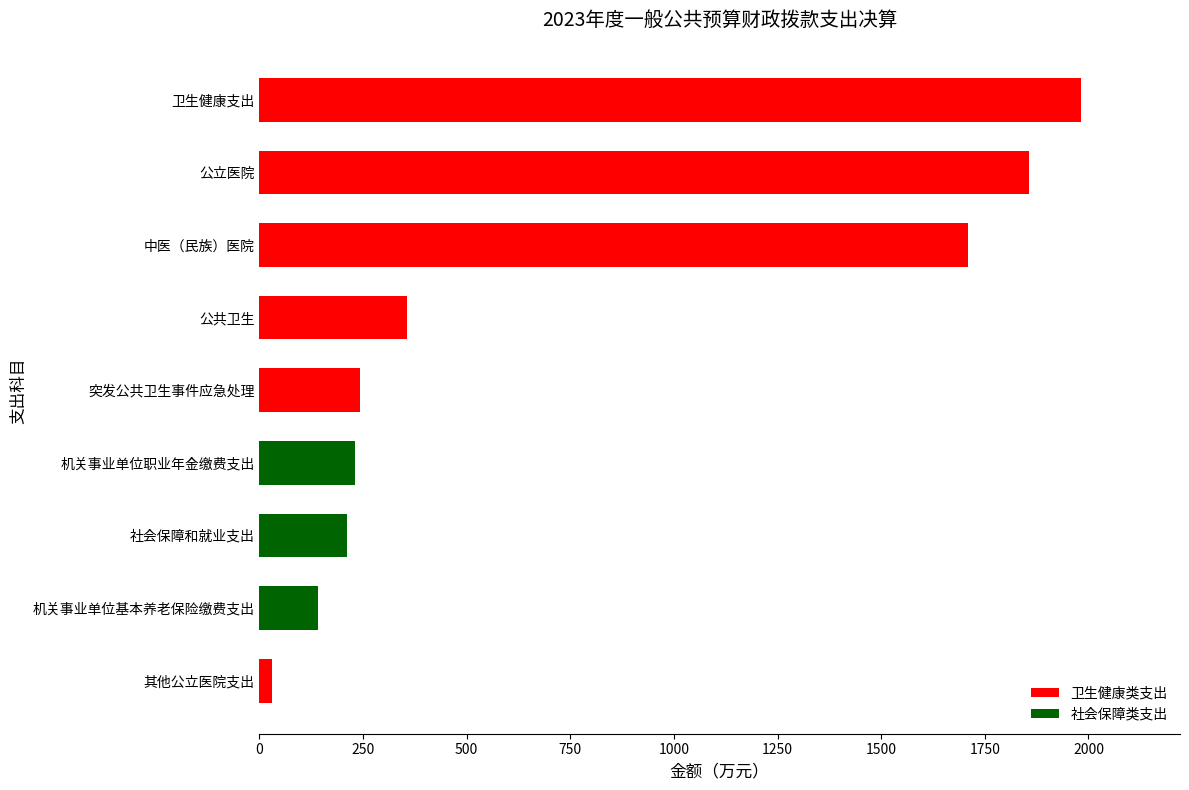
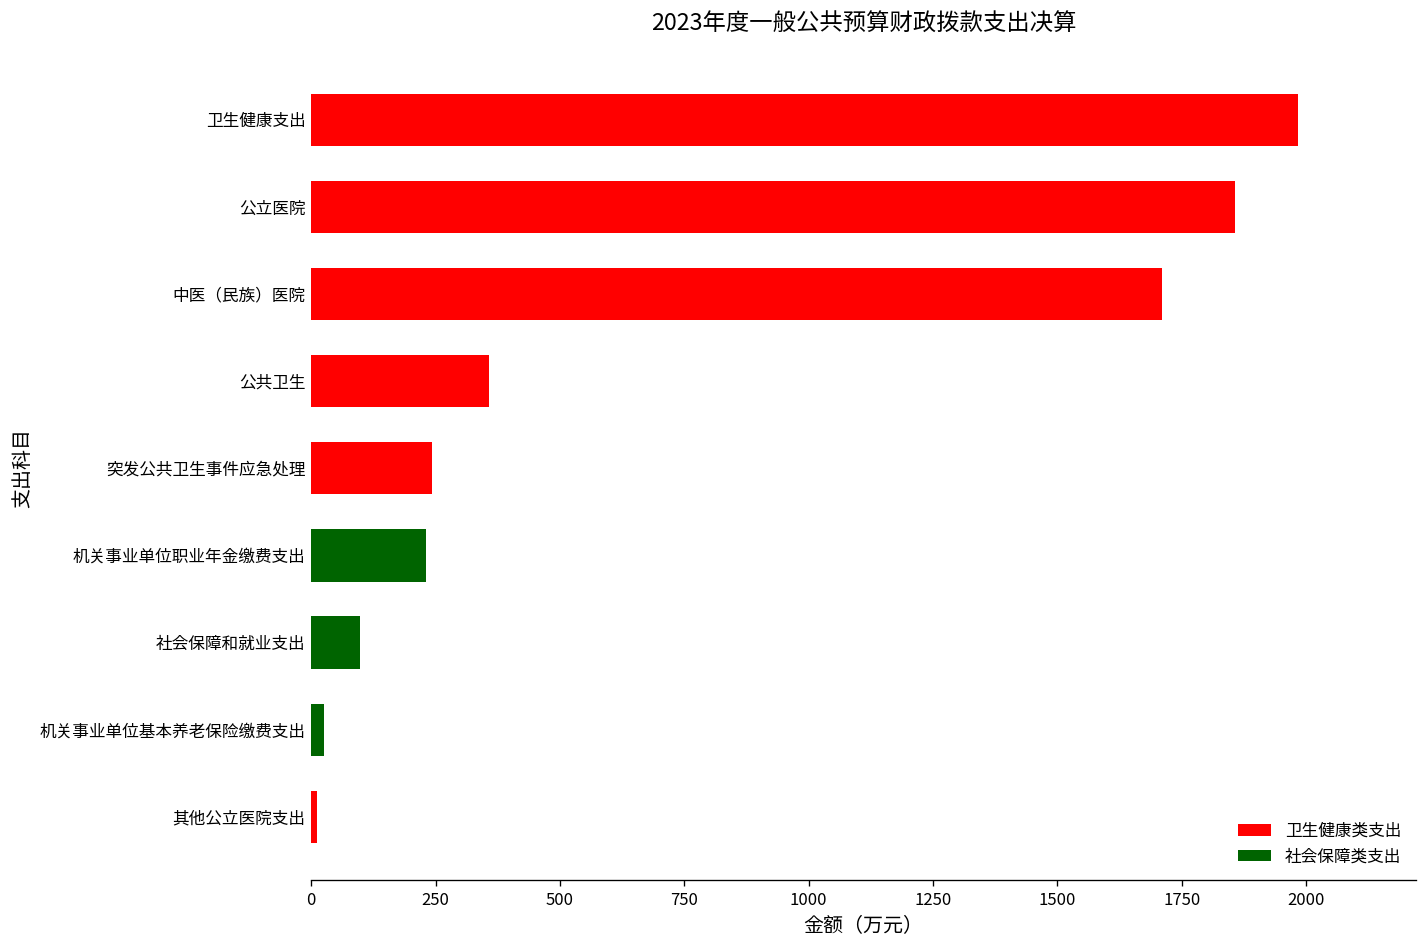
  {
    "卫生健康支出": 1980,
    "公立医院": 1860,
    "中医（民族）医院": 1710,
    "公共卫生": 360,
    "突发公共卫生事件应急处理": 240,
    "机关事业单位职业年金缴费支出": 230,
-   "社会保障和就业支出": 210,
-   "机关事业单位基本养老保险缴费支出": 140,
-   "其他公立医院支出": 30
+   "社会保障和就业支出": 100,
+   "机关事业单位基本养老保险缴费支出": 30,
+   "其他公立医院支出": 10
  }
